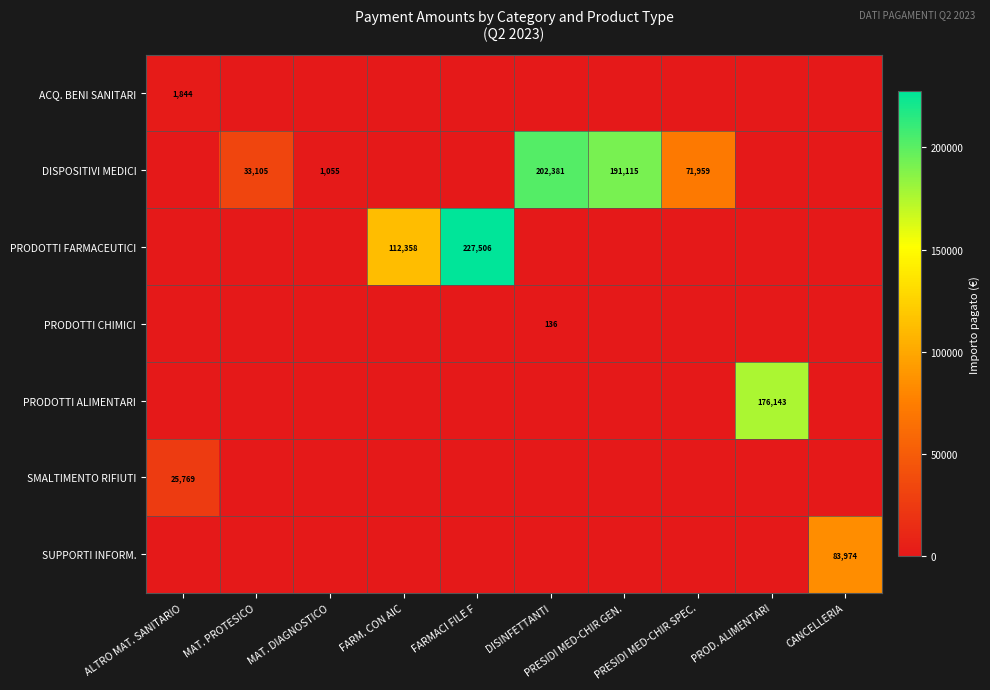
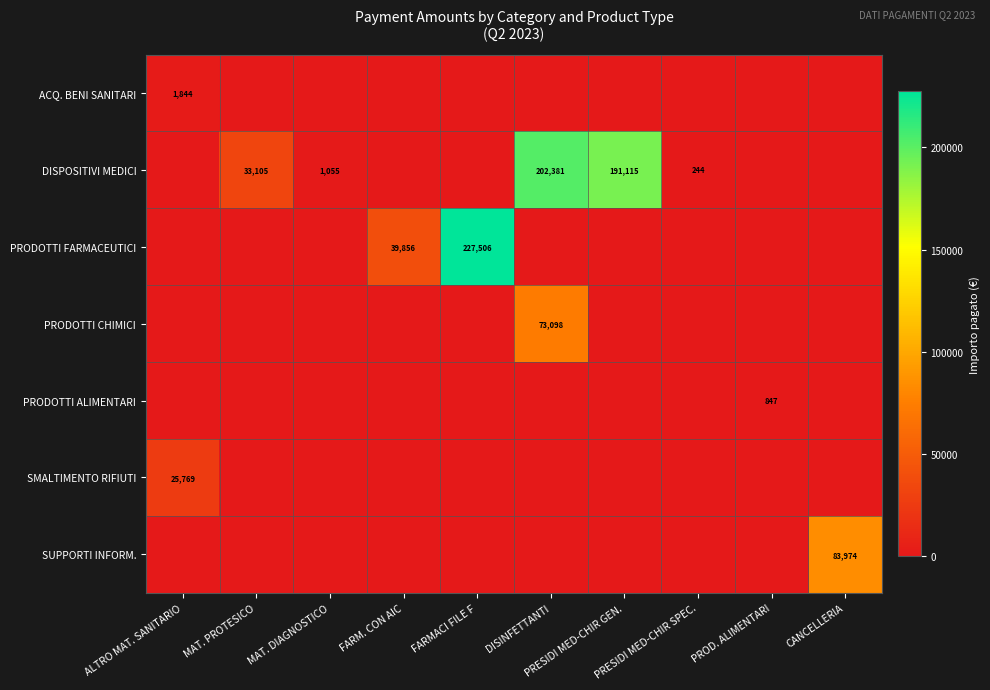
  {
    "ACQ. BENI SANITARI": {
      "ALTRO MAT. SANITARIO": "1,844"
    },
    "DISPOSITIVI MEDICI": {
      "MAT. PROTESICO": "33,105",
      "MAT. DIAGNOSTICO": "1,055",
      "DISINFETTANTI": "202,381",
      "PRESIDI MED-CHIR GEN.": "191,115",
-     "PRESIDI MED-CHIR SPEC.": "71,959"
+     "PRESIDI MED-CHIR SPEC.": "244"
    },
    "PRODOTTI FARMACEUTICI": {
-     "FARM. CON AIC": "112,358",
+     "FARM. CON AIC": "39,856",
      "FARMACI FILE F": "227,506"
    },
    "PRODOTTI CHIMICI": {
-     "DISINFETTANTI": "136"
+     "DISINFETTANTI": "73,098"
    },
    "PRODOTTI ALIMENTARI": {
-     "PROD. ALIMENTARI": "176,143"
+     "PROD. ALIMENTARI": "847"
    },
    "SMALTIMENTO RIFIUTI": {
      "ALTRO MAT. SANITARIO": "25,769"
    },
    "SUPPORTI INFORM.": {
      "CANCELLERIA": "83,974"
    }
  }
